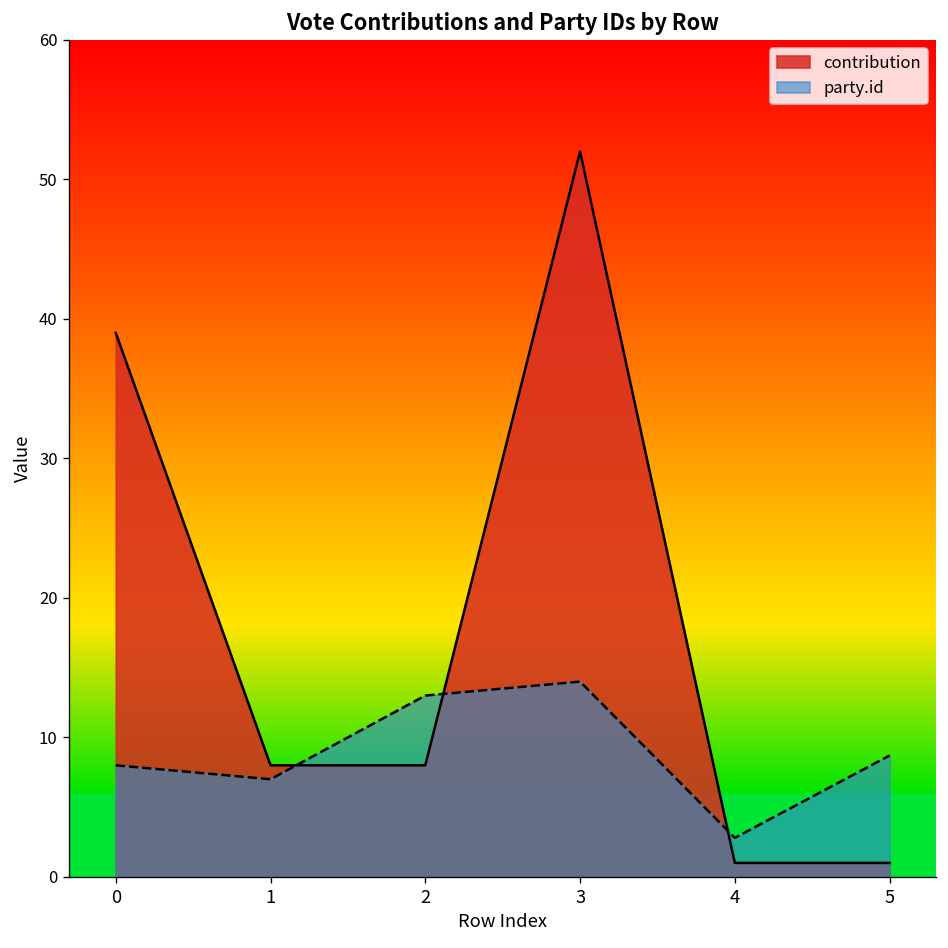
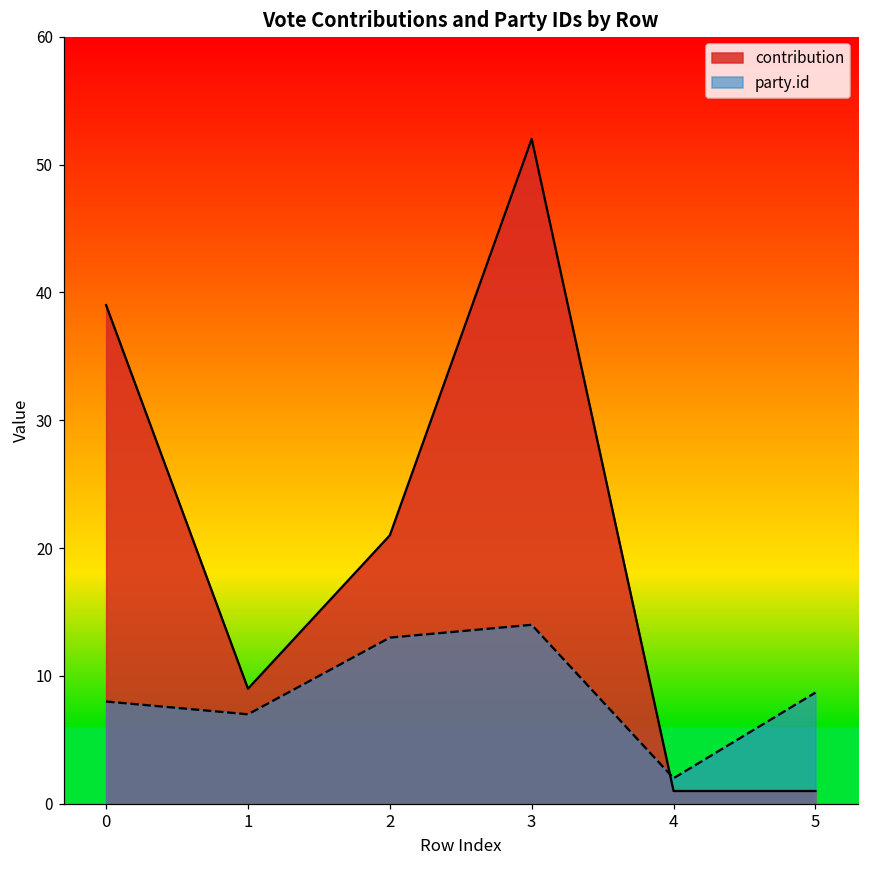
  {
    "contribution": {
      "0": 39,
-     "1": 8,
-     "2": 8,
+     "1": 9,
+     "2": 21,
      "3": 52,
      "4": 1,
      "5": 1
    },
    "party.id": {
      "0": 8.0,
      "1": 7.0,
      "2": 13.0,
      "3": 14.0,
-     "4": 2.8,
+     "4": 2.0,
      "5": 8.7
    }
  }
